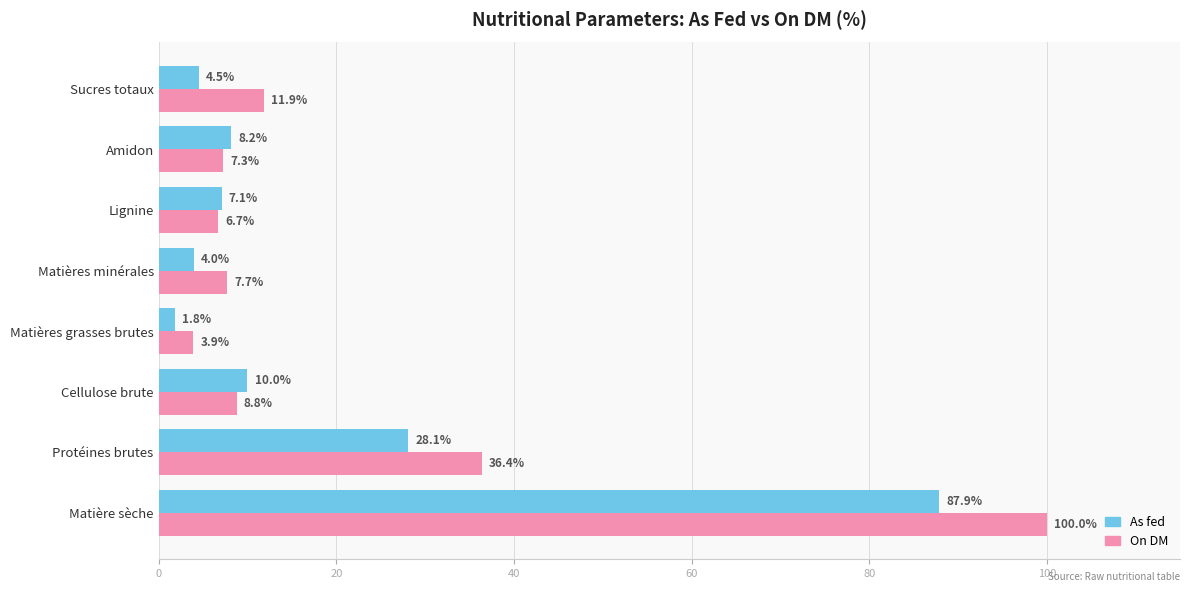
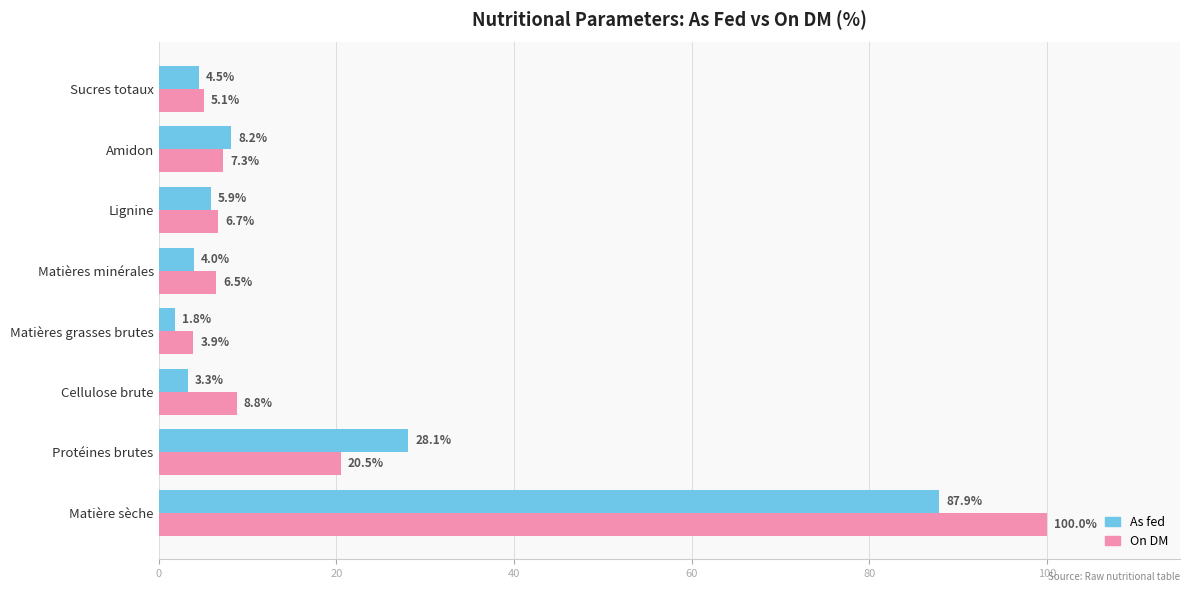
  {
    "As fed": {
      "Sucres totaux": "4.5%",
      "Amidon": "8.2%",
-     "Lignine": "7.1%",
+     "Lignine": "5.9%",
      "Matières minérales": "4.0%",
      "Matières grasses brutes": "1.8%",
-     "Cellulose brute": "10.0%",
+     "Cellulose brute": "3.3%",
      "Protéines brutes": "28.1%",
      "Matière sèche": "87.9%"
    },
    "On DM": {
-     "Sucres totaux": "11.9%",
+     "Sucres totaux": "5.1%",
      "Amidon": "7.3%",
      "Lignine": "6.7%",
-     "Matières minérales": "7.7%",
+     "Matières minérales": "6.5%",
      "Matières grasses brutes": "3.9%",
      "Cellulose brute": "8.8%",
-     "Protéines brutes": "36.4%",
+     "Protéines brutes": "20.5%",
      "Matière sèche": "100.0%"
    }
  }
